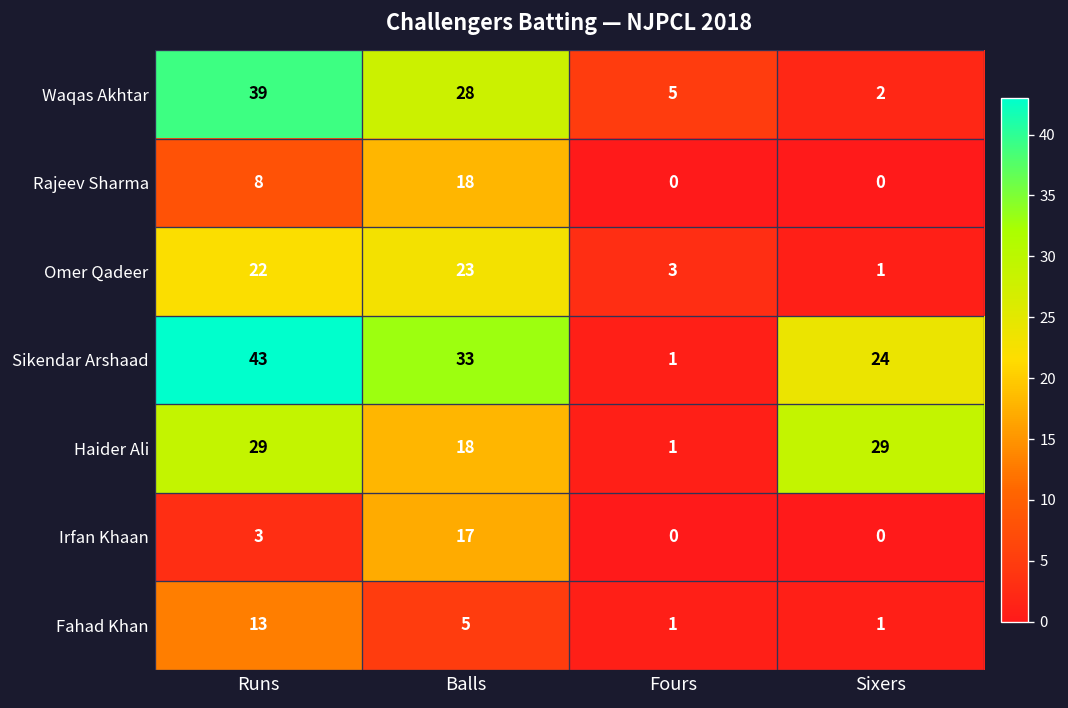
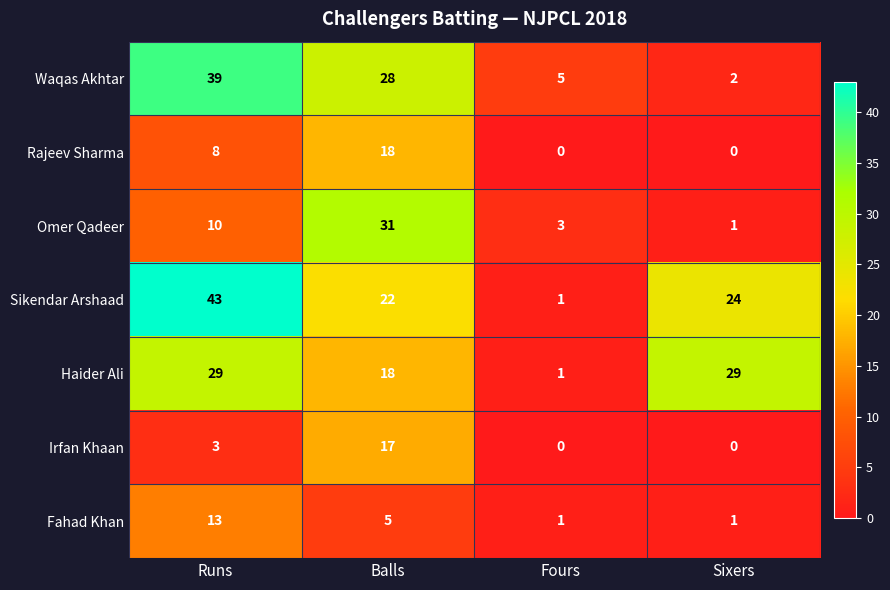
  {
    "Waqas Akhtar": {
      "Runs": 39,
      "Balls": 28,
      "Fours": 5,
      "Sixers": 2
    },
    "Rajeev Sharma": {
      "Runs": 8,
      "Balls": 18,
      "Fours": 0,
      "Sixers": 0
    },
    "Omer Qadeer": {
-     "Runs": 22,
-     "Balls": 23,
+     "Runs": 10,
+     "Balls": 31,
      "Fours": 3,
      "Sixers": 1
    },
    "Sikendar Arshaad": {
      "Runs": 43,
-     "Balls": 33,
+     "Balls": 22,
      "Fours": 1,
      "Sixers": 24
    },
    "Haider Ali": {
      "Runs": 29,
      "Balls": 18,
      "Fours": 1,
      "Sixers": 29
    },
    "Irfan Khaan": {
      "Runs": 3,
      "Balls": 17,
      "Fours": 0,
      "Sixers": 0
    },
    "Fahad Khan": {
      "Runs": 13,
      "Balls": 5,
      "Fours": 1,
      "Sixers": 1
    }
  }
